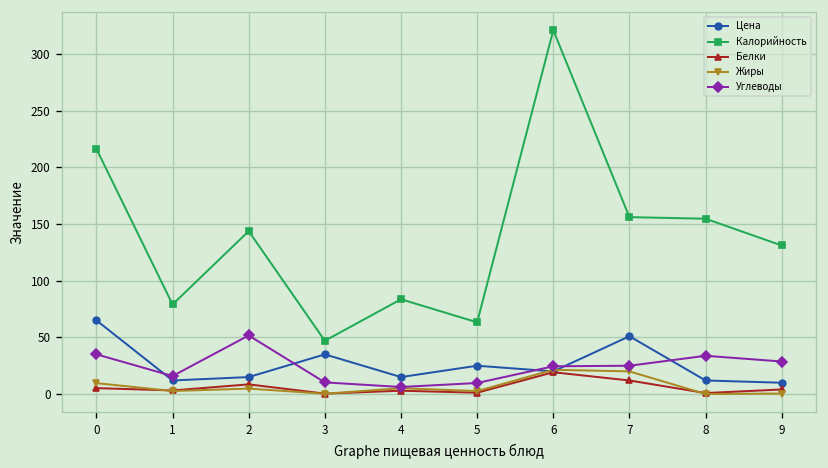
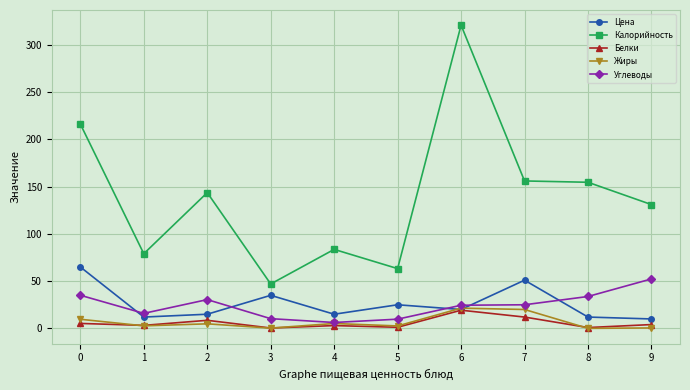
  {
    "Цена": {
      "0": 70,
      "1": 10,
      "2": 20,
      "3": 40,
      "4": 20,
      "5": 30,
      "7": 50,
      "8": 10,
      "9": 10
    },
    "Калорийность": {
      "0": 220,
      "1": 80,
      "2": 140,
      "3": 50,
      "4": 80,
      "5": 60,
      "6": 320,
      "7": 160,
      "8": 150,
      "9": 130
    },
    "Белки": {
      "0": 10,
      "2": 10,
      "7": 10,
      "9": 0
    },
    "Жиры": {
      "0": 10,
      "2": 0,
      "7": 20,
      "9": 0
    },
    "Углеводы": {
      "0": 40,
      "1": 20,
-     "2": 50,
+     "2": 30,
      "3": 10,
      "5": 10,
      "6": 20,
      "7": 30,
      "8": 30,
-     "9": 30
+     "9": 50
    }
  }
